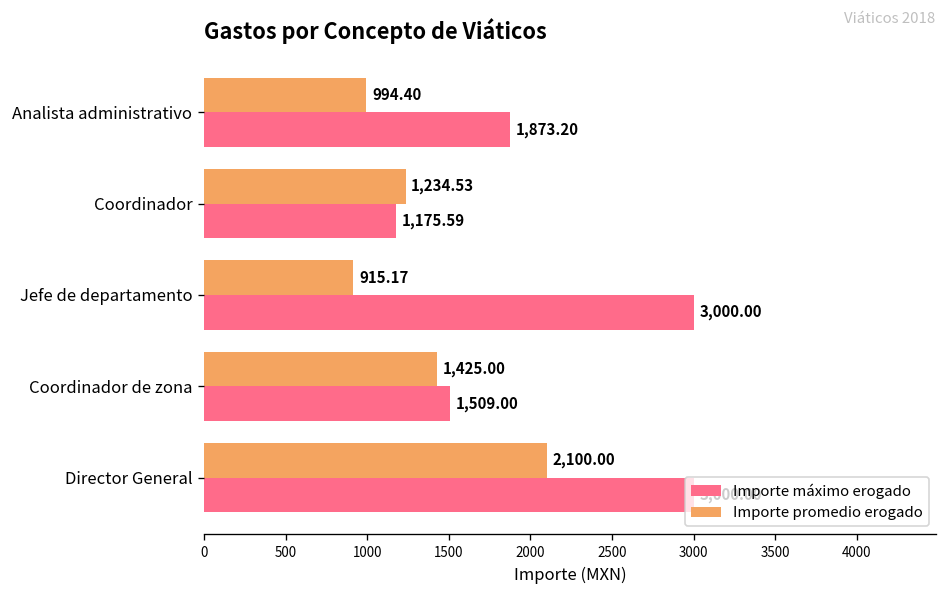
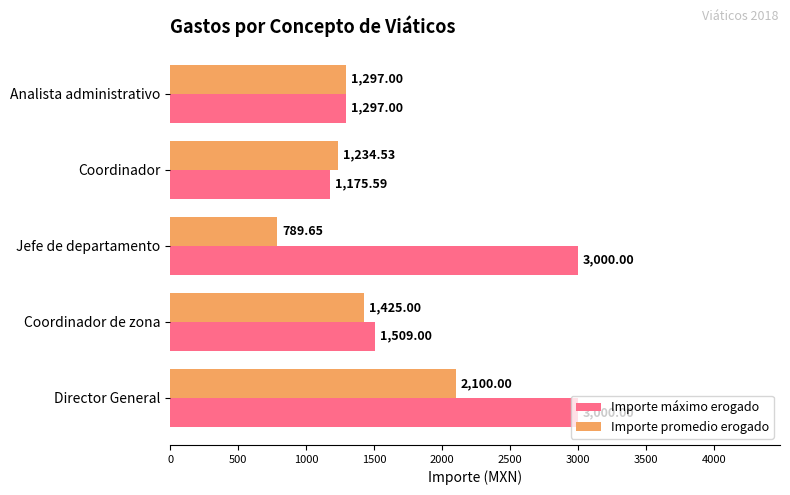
  {
    "Importe máximo erogado": {
-     "Analista administrativo": "1,873.20",
+     "Analista administrativo": "1,297.00",
      "Coordinador": "1,175.59",
      "Jefe de departamento": "3,000.00",
      "Coordinador de zona": "1,509.00"
    },
    "Importe promedio erogado": {
-     "Analista administrativo": "994.40",
+     "Analista administrativo": "1,297.00",
      "Coordinador": "1,234.53",
-     "Jefe de departamento": "915.17",
+     "Jefe de departamento": "789.65",
      "Coordinador de zona": "1,425.00",
      "Director General": "2,100.00"
    }
  }
